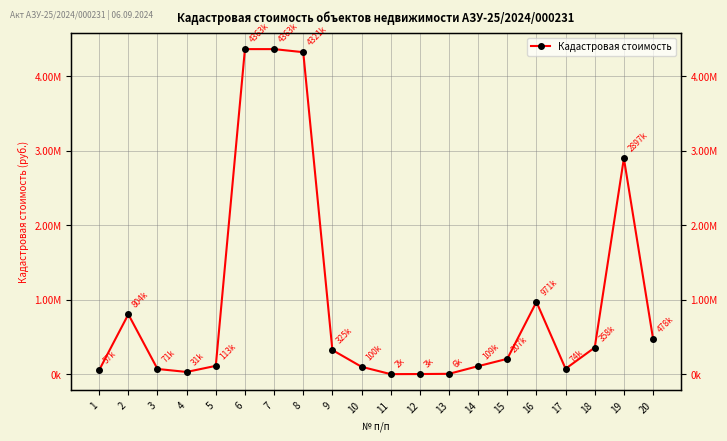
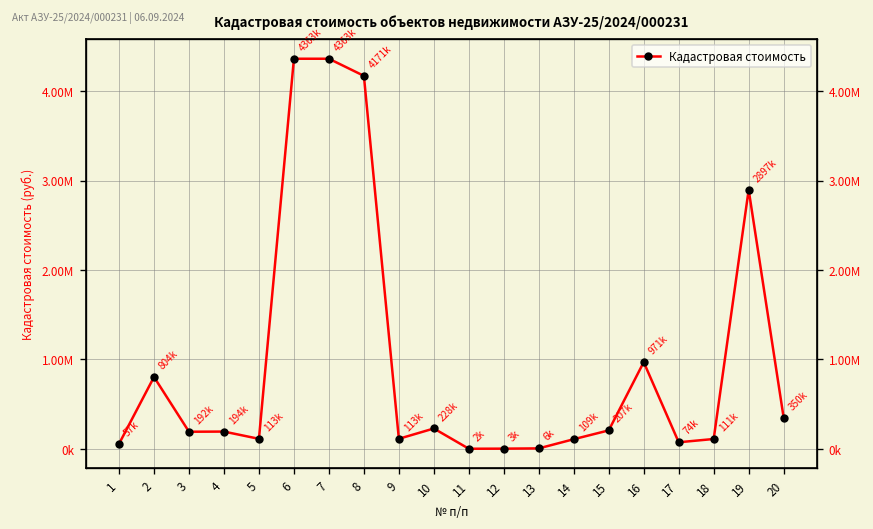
  {
    "1": "57k",
    "2": "804k",
-   "3": "71k",
-   "4": "31k",
+   "3": "192k",
+   "4": "194k",
    "5": "113k",
    "6": "4363k",
    "7": "4363k",
-   "8": "4321k",
-   "9": "325k",
-   "10": "100k",
+   "8": "4171k",
+   "9": "113k",
+   "10": "228k",
    "11": "2k",
    "12": "3k",
    "13": "6k",
    "14": "109k",
    "15": "207k",
    "16": "971k",
    "17": "74k",
-   "18": "358k",
+   "18": "111k",
    "19": "2897k",
-   "20": "478k"
+   "20": "350k"
  }
